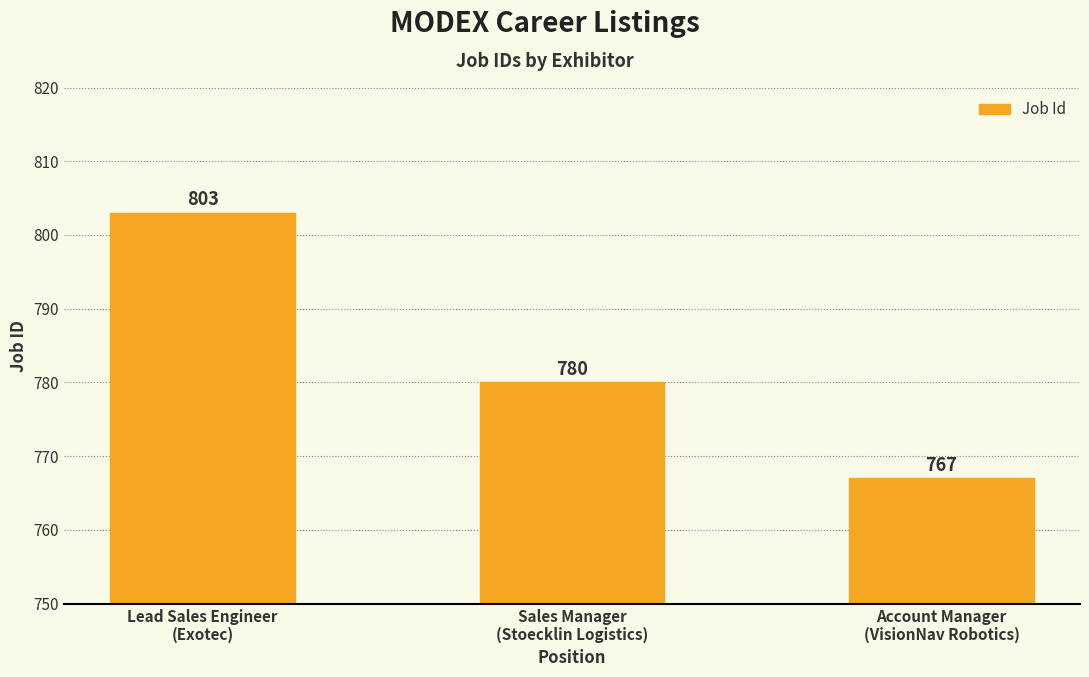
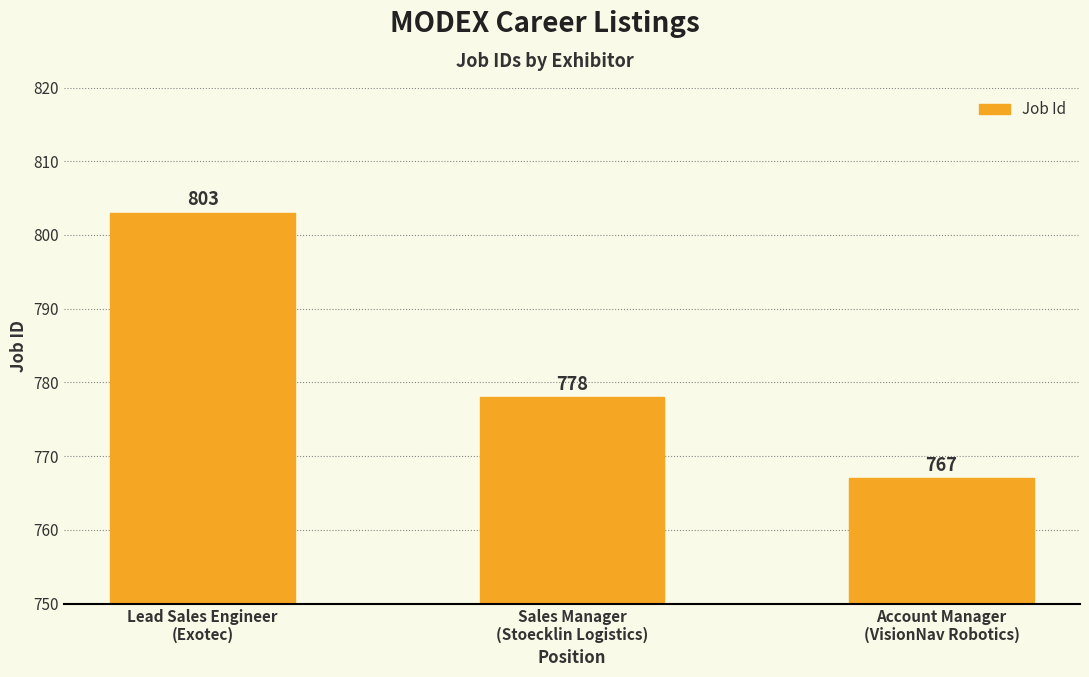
  {
    "Lead Sales Engineer (Exotec)": 803,
-   "Sales Manager (Stoecklin Logistics)": 780,
+   "Sales Manager (Stoecklin Logistics)": 778,
    "Account Manager (VisionNav Robotics)": 767
  }
